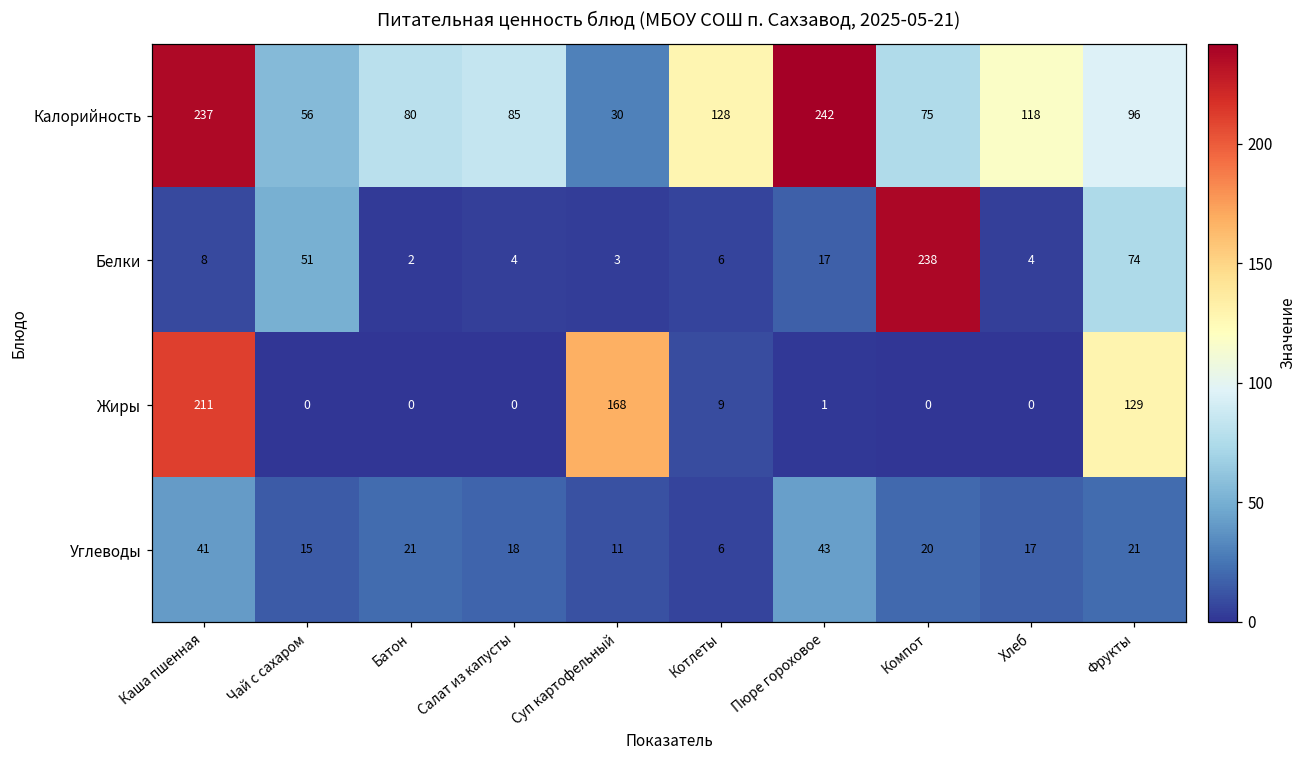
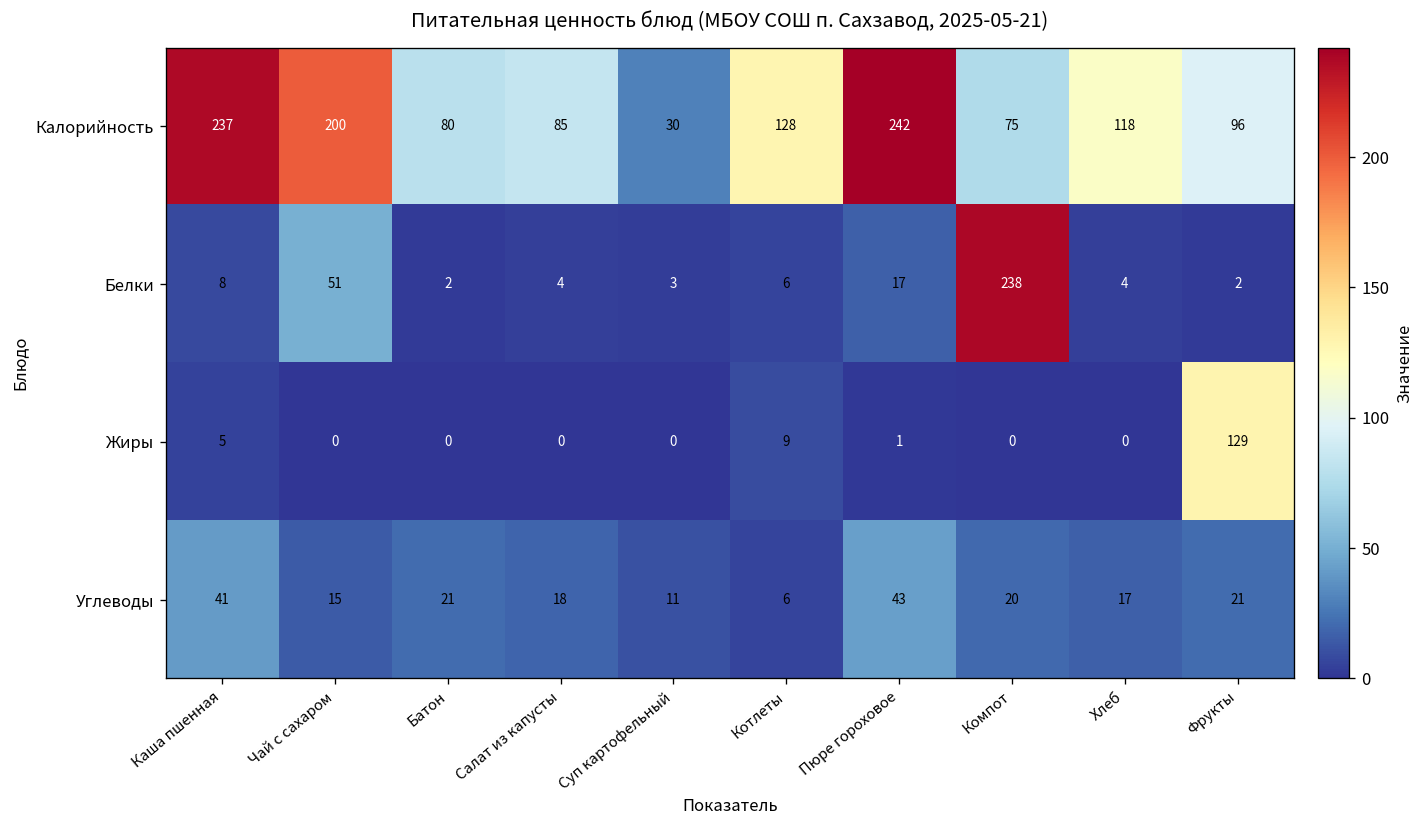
  {
    "Калорийность": {
      "Каша пшенная": 237,
-     "Чай с сахаром": 56,
+     "Чай с сахаром": 200,
      "Батон": 80,
      "Салат из капусты": 85,
      "Суп картофельный": 30,
      "Котлеты": 128,
      "Пюре гороховое": 242,
      "Компот": 75,
      "Хлеб": 118,
      "Фрукты": 96
    },
    "Белки": {
      "Каша пшенная": 8,
      "Чай с сахаром": 51,
      "Батон": 2,
      "Салат из капусты": 4,
      "Суп картофельный": 3,
      "Котлеты": 6,
      "Пюре гороховое": 17,
      "Компот": 238,
      "Хлеб": 4,
-     "Фрукты": 74
+     "Фрукты": 2
    },
    "Жиры": {
-     "Каша пшенная": 211,
+     "Каша пшенная": 5,
      "Чай с сахаром": 0,
      "Батон": 0,
      "Салат из капусты": 0,
-     "Суп картофельный": 168,
+     "Суп картофельный": 0,
      "Котлеты": 9,
      "Пюре гороховое": 1,
      "Компот": 0,
      "Хлеб": 0,
      "Фрукты": 129
    },
    "Углеводы": {
      "Каша пшенная": 41,
      "Чай с сахаром": 15,
      "Батон": 21,
      "Салат из капусты": 18,
      "Суп картофельный": 11,
      "Котлеты": 6,
      "Пюре гороховое": 43,
      "Компот": 20,
      "Хлеб": 17,
      "Фрукты": 21
    }
  }
